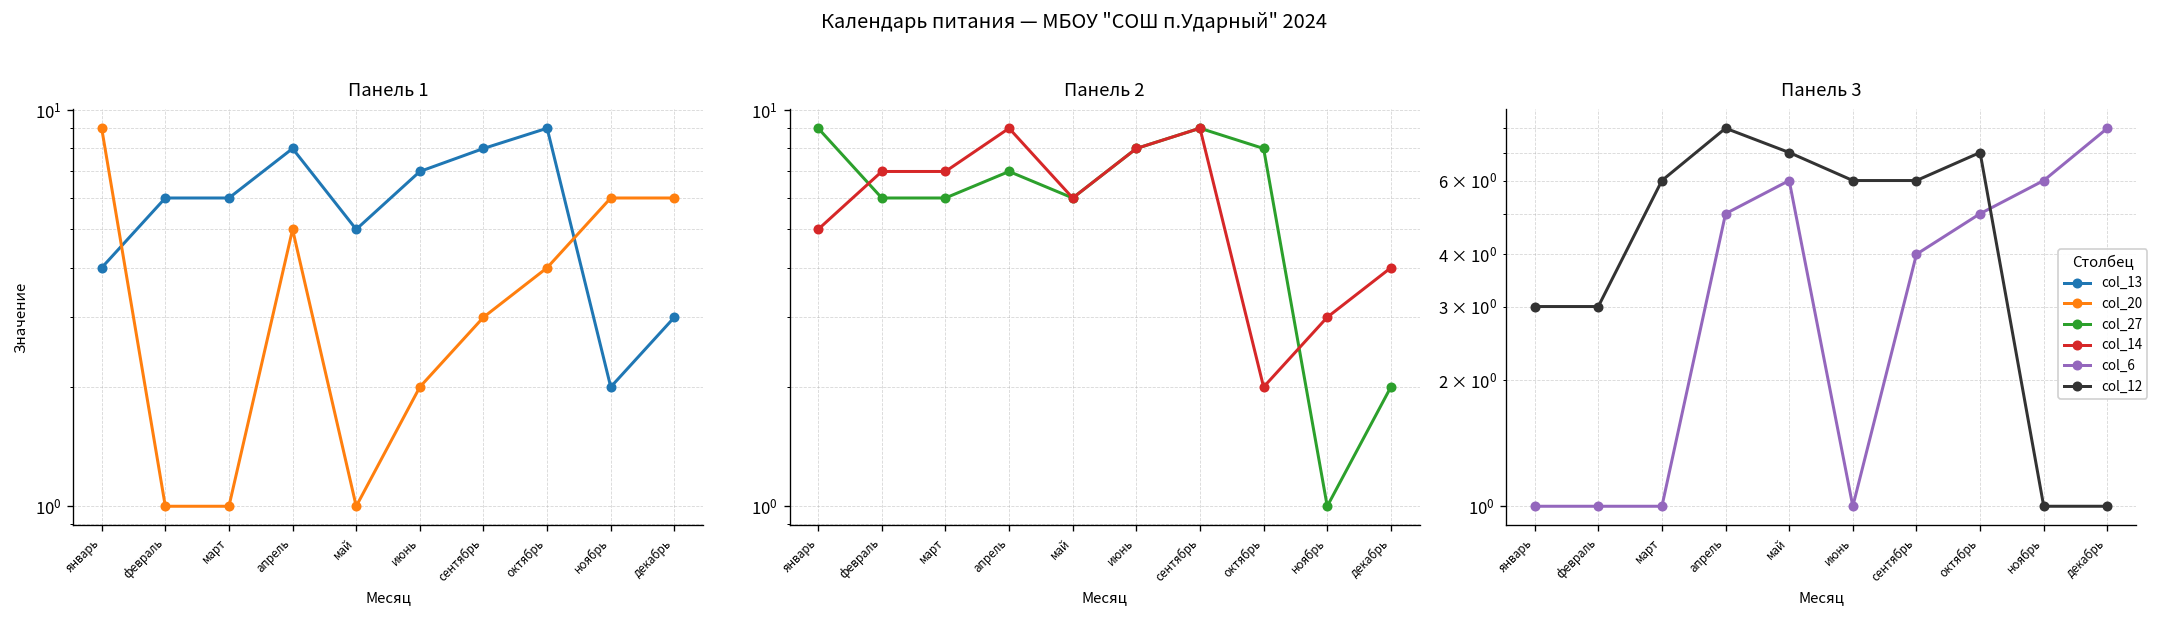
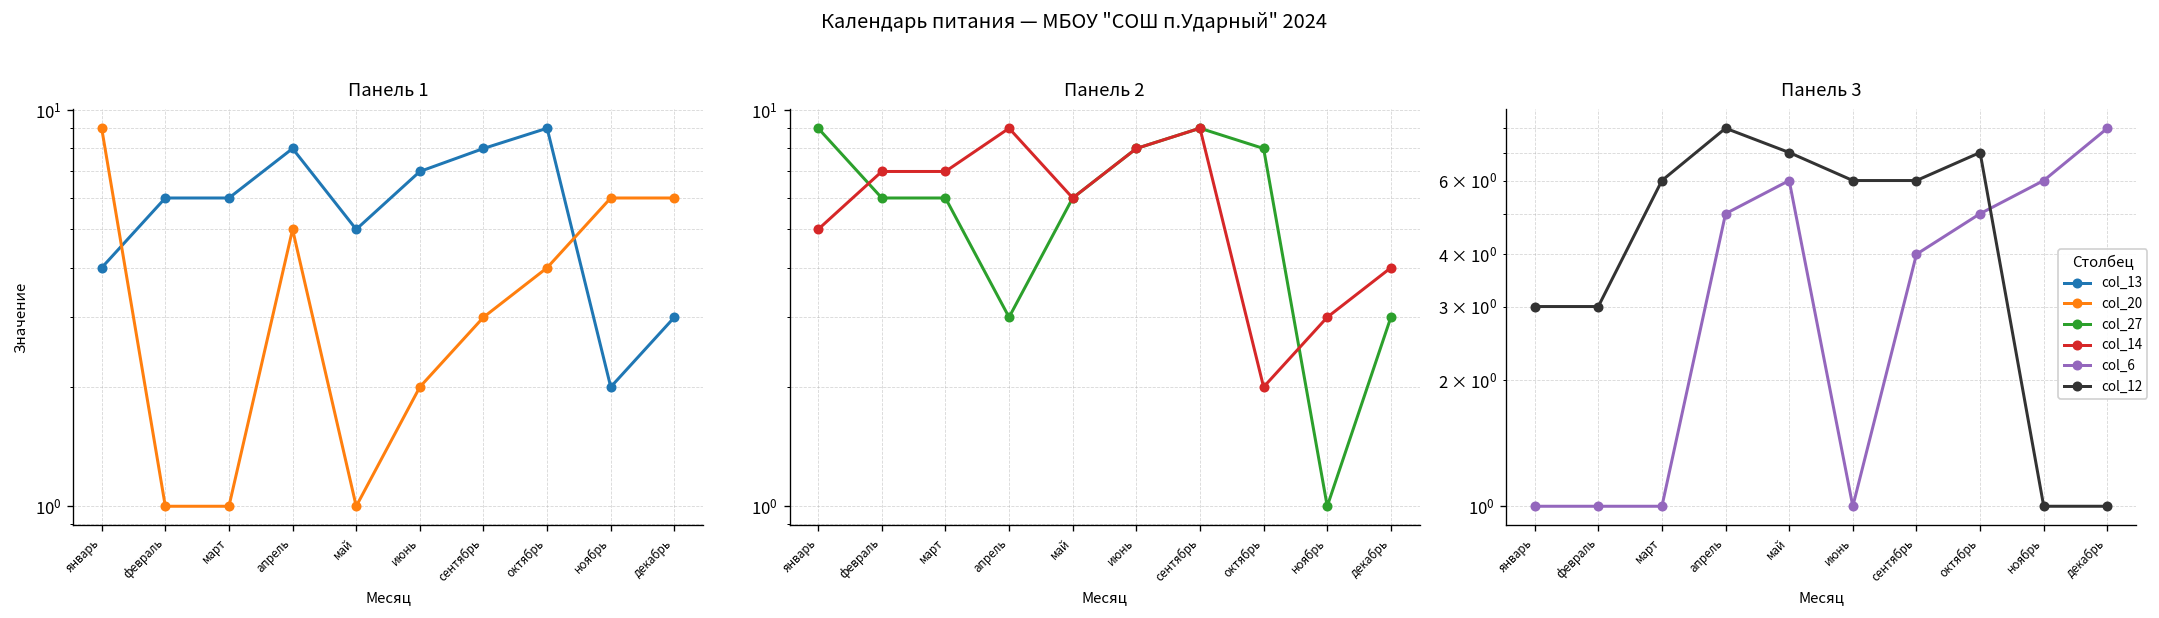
  {
    "Панель 1": {
      "col_13": {
        "январь": 4.0,
        "февраль": 6.0,
        "март": 6.0,
        "апрель": 8.0,
        "май": 5.0,
        "июнь": 7.0,
        "сентябрь": 8.0,
        "октябрь": 9.0,
        "ноябрь": 2.0,
        "декабрь": 3.0
      },
      "col_20": {
        "январь": 9.0,
        "февраль": 1.00,
        "март": 1.00,
        "апрель": 5.0,
        "май": 1.00,
        "июнь": 2.0,
        "сентябрь": 3.0,
        "октябрь": 4.0,
        "ноябрь": 6.0,
        "декабрь": 6.0
      }
    },
    "Панель 2": {
      "col_27": {
        "январь": 9,
        "февраль": 6,
        "март": 6,
-       "апрель": 7,
+       "апрель": 3,
        "октябрь": 8,
        "ноябрь": 1,
-       "декабрь": 2
+       "декабрь": 3
      },
      "col_14": {
        "январь": 5,
        "февраль": 7,
        "март": 7,
        "апрель": 9,
        "октябрь": 2,
        "ноябрь": 3,
        "декабрь": 4
      }
    }
  }
